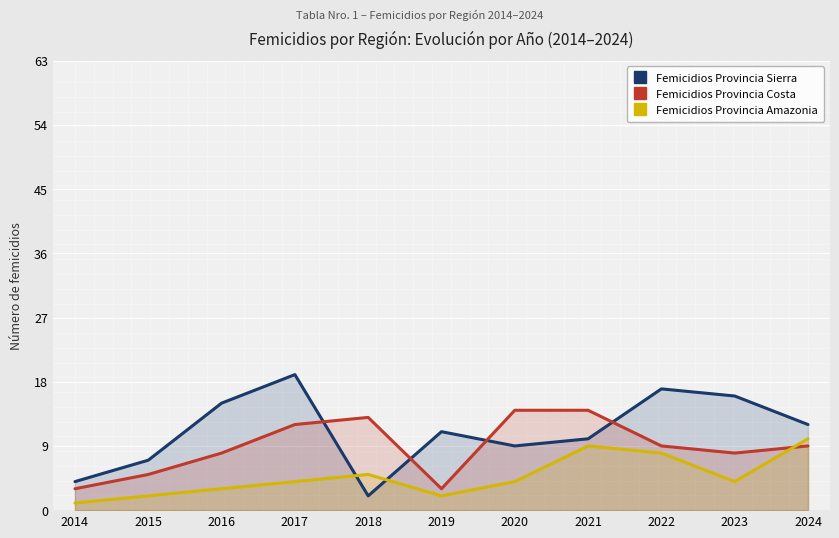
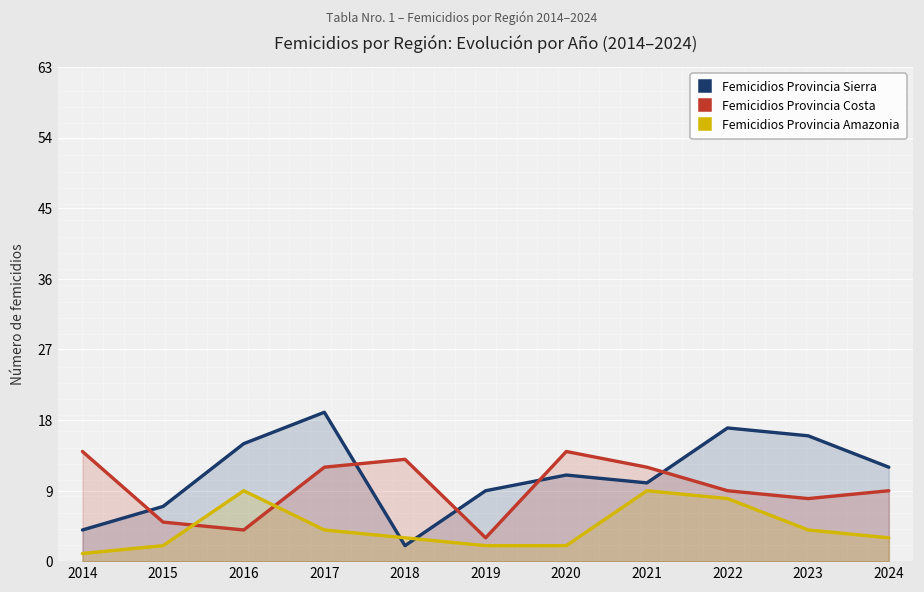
  {
    "Femicidios Provincia Sierra": {
      "2014": 4,
      "2015": 7,
      "2016": 15,
      "2017": 19,
      "2018": 2,
-     "2019": 11,
-     "2020": 9,
+     "2019": 9,
+     "2020": 11,
      "2021": 10,
      "2022": 17,
      "2023": 16,
      "2024": 12
    },
    "Femicidios Provincia Costa": {
-     "2014": 3,
+     "2014": 14,
      "2015": 5,
-     "2016": 8,
+     "2016": 4,
      "2017": 12,
      "2018": 13,
      "2019": 3,
      "2020": 14,
-     "2021": 14,
+     "2021": 12,
      "2022": 9,
      "2023": 8,
      "2024": 9
    },
    "Femicidios Provincia Amazonia": {
      "2014": 1,
      "2015": 2,
-     "2016": 3,
+     "2016": 9,
      "2017": 4,
-     "2018": 5,
+     "2018": 3,
      "2019": 2,
-     "2020": 4,
+     "2020": 2,
      "2021": 9,
      "2022": 8,
      "2023": 4,
-     "2024": 10
+     "2024": 3
    }
  }
